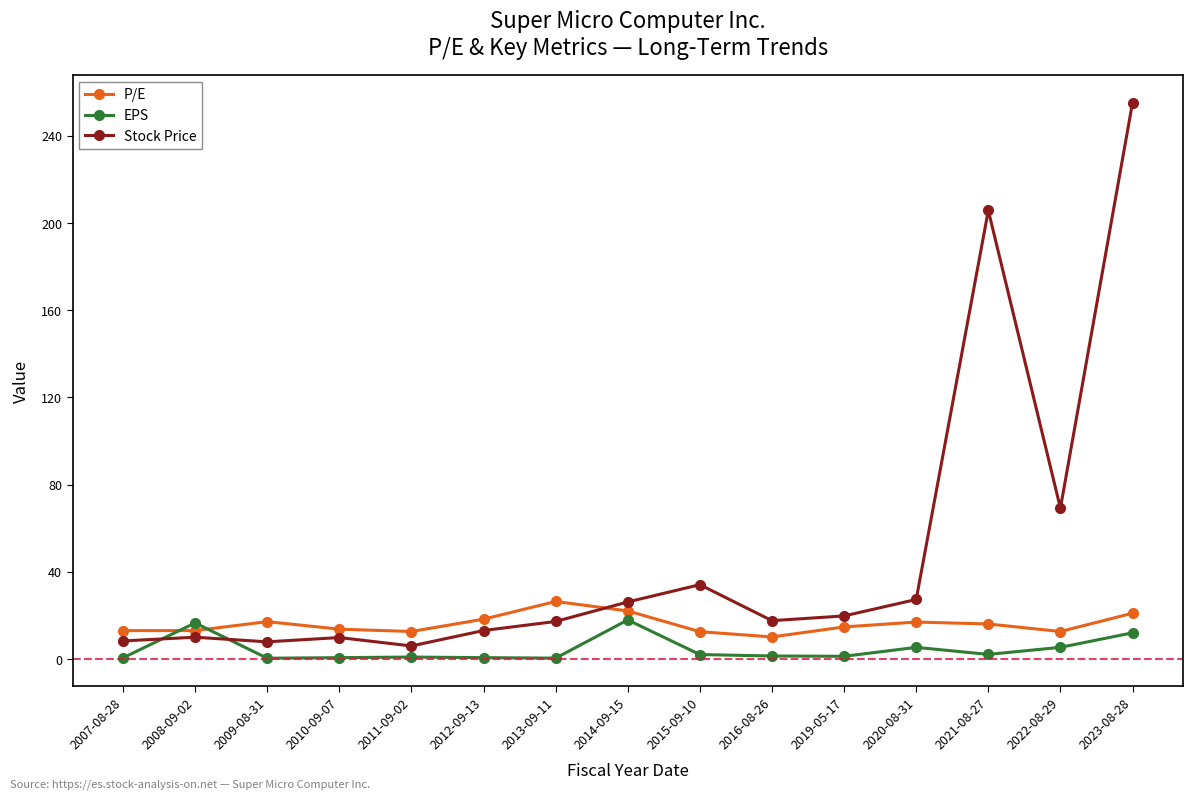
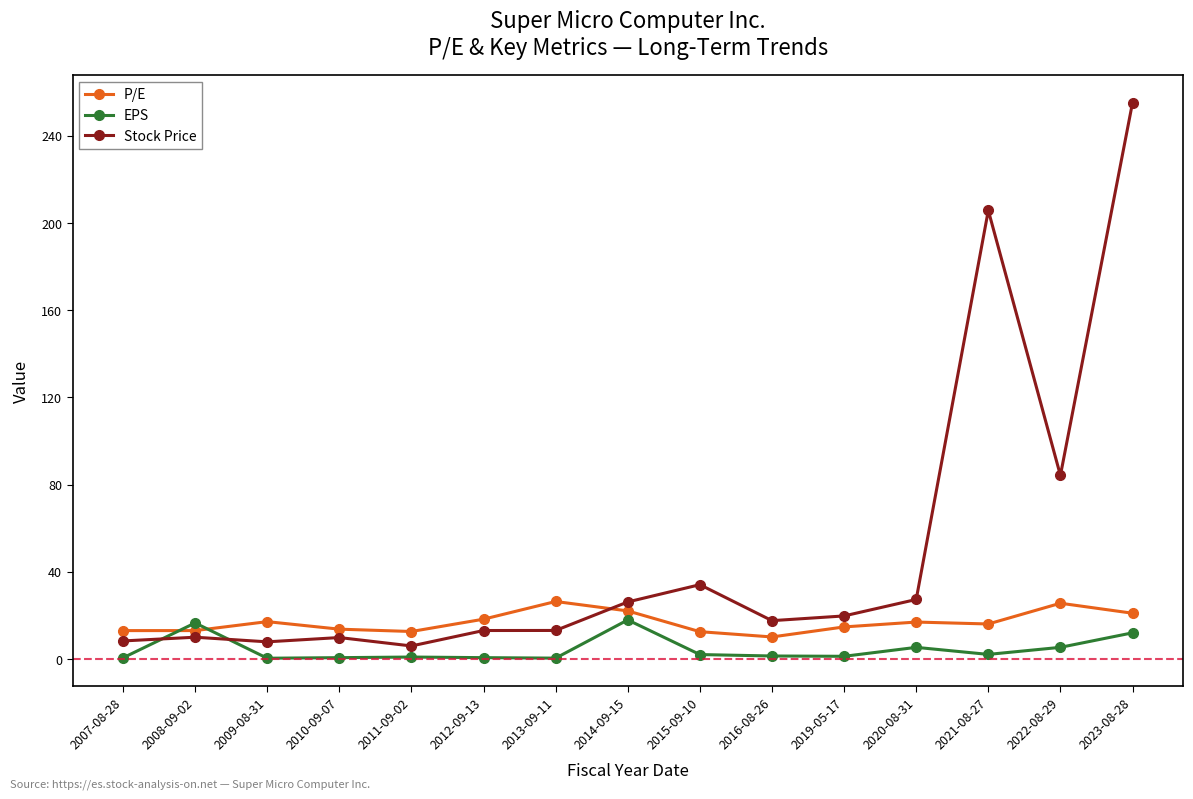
  {
    "P/E": {
      "2007-08-28": 13,
      "2008-09-02": 13,
      "2009-08-31": 17,
      "2010-09-07": 14,
      "2011-09-02": 13,
      "2012-09-13": 18,
      "2013-09-11": 26,
      "2014-09-15": 22,
      "2015-09-10": 13,
      "2016-08-26": 10,
      "2019-05-17": 15,
      "2020-08-31": 17,
      "2021-08-27": 16,
-     "2022-08-29": 13,
+     "2022-08-29": 26,
      "2023-08-28": 21
    },
    "EPS": {
      "2007-08-28": 1,
      "2008-09-02": 17,
      "2009-08-31": 0,
      "2010-09-07": 1,
      "2011-09-02": 1,
      "2012-09-13": 1,
      "2013-09-11": 1,
      "2014-09-15": 18,
      "2015-09-10": 2,
      "2016-08-26": 1,
      "2019-05-17": 1,
      "2020-08-31": 5,
      "2021-08-27": 2,
      "2022-08-29": 5,
      "2023-08-28": 12
    },
    "Stock Price": {
      "2007-08-28": 8,
      "2008-09-02": 10,
      "2009-08-31": 8,
      "2010-09-07": 10,
      "2011-09-02": 6,
      "2012-09-13": 13,
-     "2013-09-11": 17,
+     "2013-09-11": 13,
      "2014-09-15": 26,
      "2015-09-10": 34,
      "2016-08-26": 18,
      "2019-05-17": 20,
      "2020-08-31": 27,
      "2021-08-27": 206,
-     "2022-08-29": 69,
+     "2022-08-29": 84,
      "2023-08-28": 255
    }
  }
